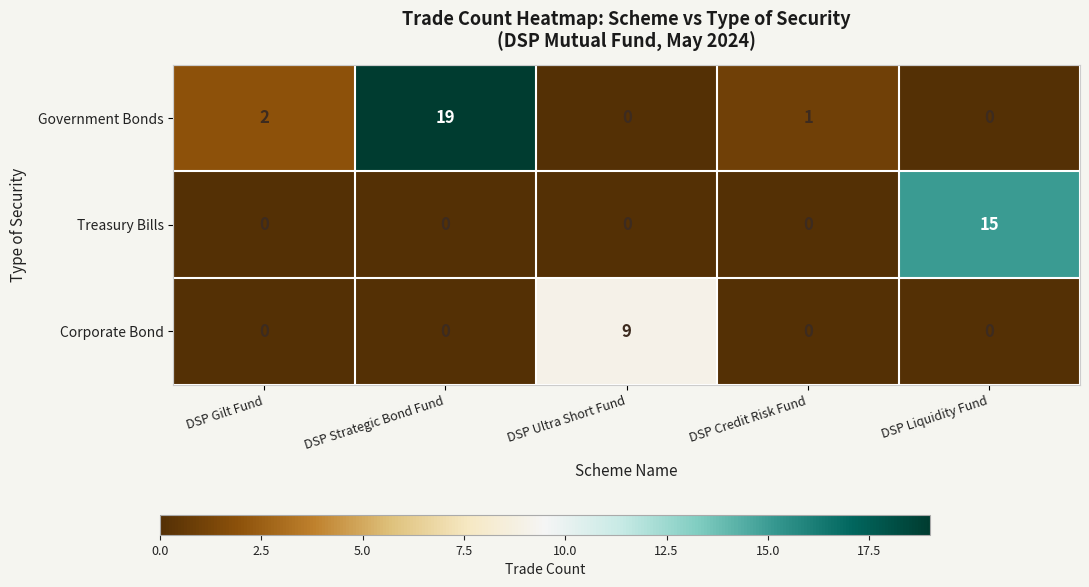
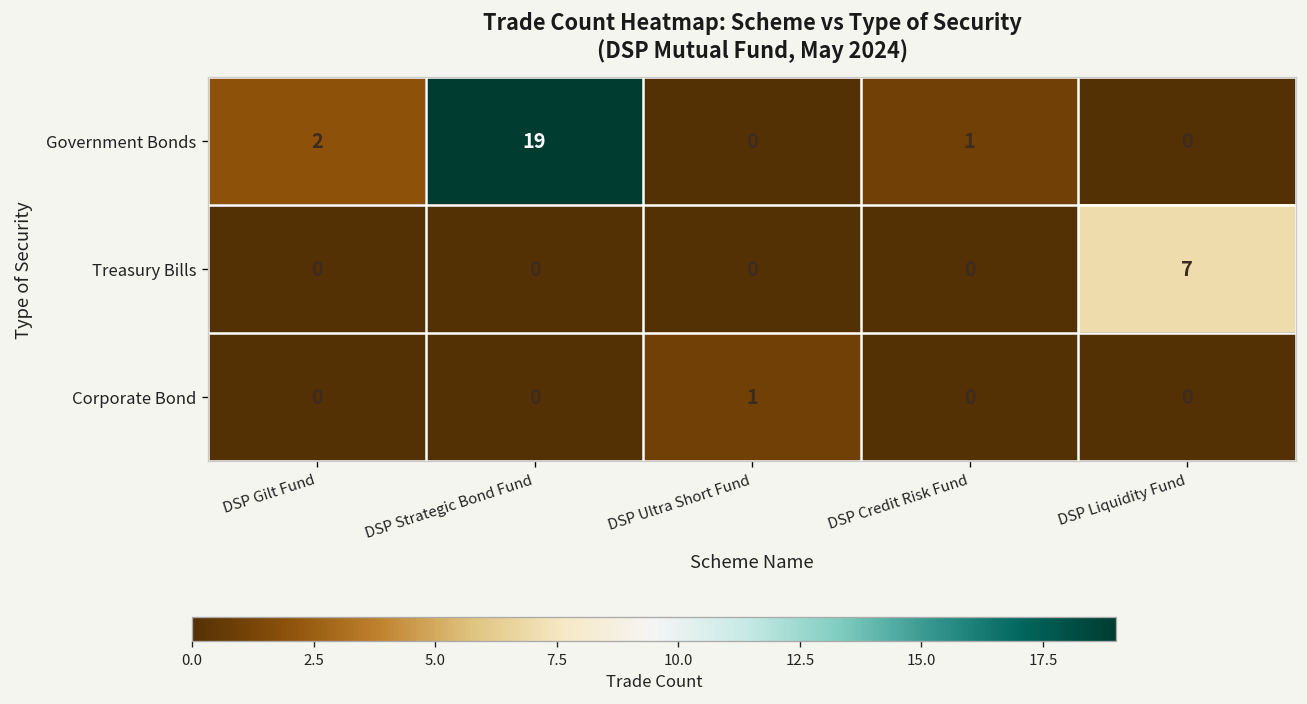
  {
    "Government Bonds": {
      "DSP Gilt Fund": 2,
      "DSP Strategic Bond Fund": 19,
      "DSP Credit Risk Fund": 1
    },
    "Treasury Bills": {
-     "DSP Liquidity Fund": 15
+     "DSP Liquidity Fund": 7
    },
    "Corporate Bond": {
-     "DSP Ultra Short Fund": 9
+     "DSP Ultra Short Fund": 1
    }
  }
